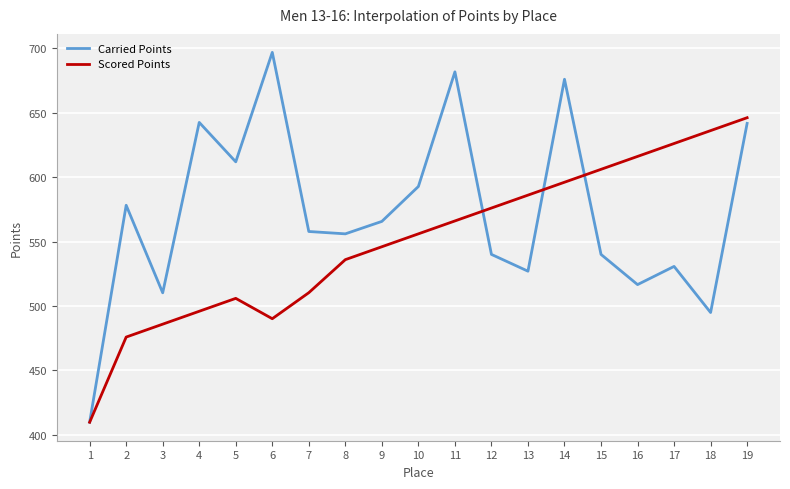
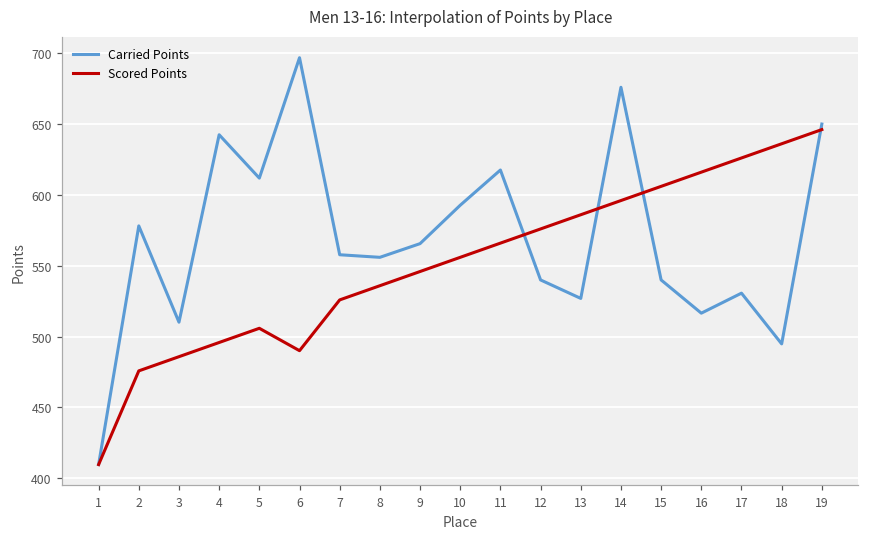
  {
    "Carried Points": {
      "2": 578,
      "3": 510,
      "4": 643,
      "5": 612,
      "6": 697,
      "7": 558,
      "8": 556,
      "9": 566,
      "10": 593,
-     "11": 682,
+     "11": 618,
      "12": 540,
      "13": 527,
      "14": 676,
      "15": 540,
      "16": 517,
      "17": 531,
      "18": 495,
-     "19": 642
+     "19": 650
    },
    "Scored Points": {
      "2": 476,
      "3": 486,
      "4": 496,
      "5": 506,
      "6": 490,
-     "7": 510,
+     "7": 526,
      "8": 536,
      "9": 546,
      "10": 556,
      "11": 566,
      "12": 576,
      "13": 586,
      "14": 596,
      "15": 606,
      "16": 616,
      "17": 626,
      "18": 636,
      "19": 646
    }
  }
